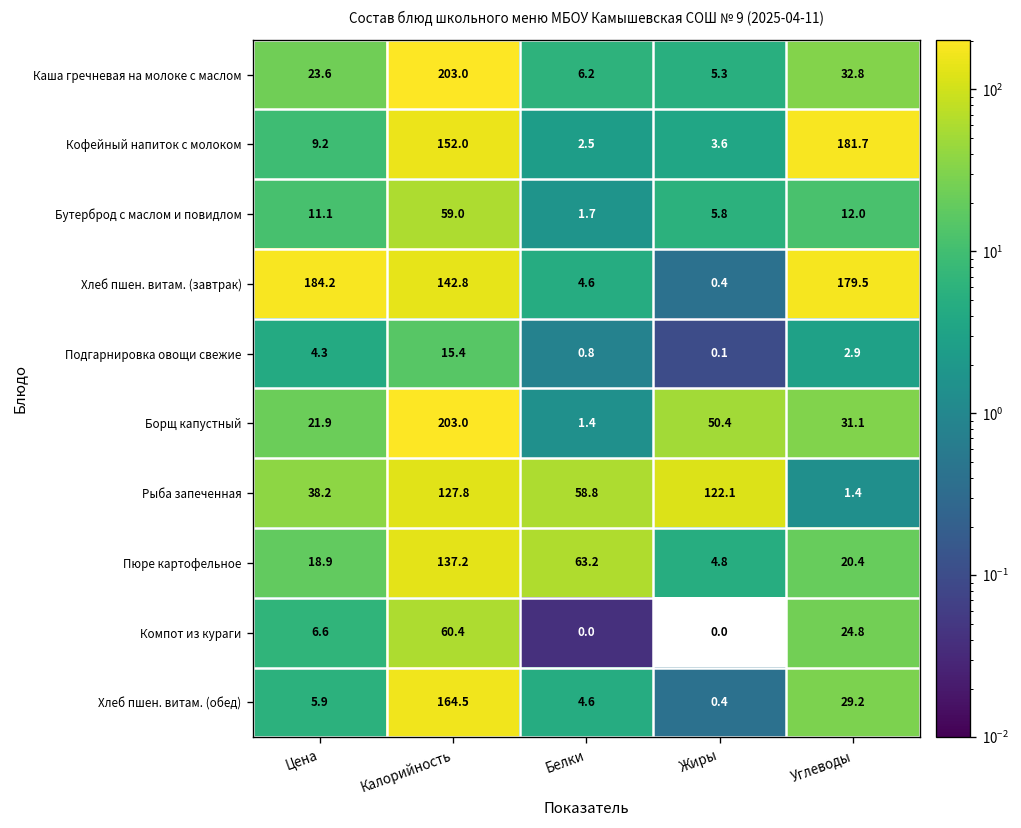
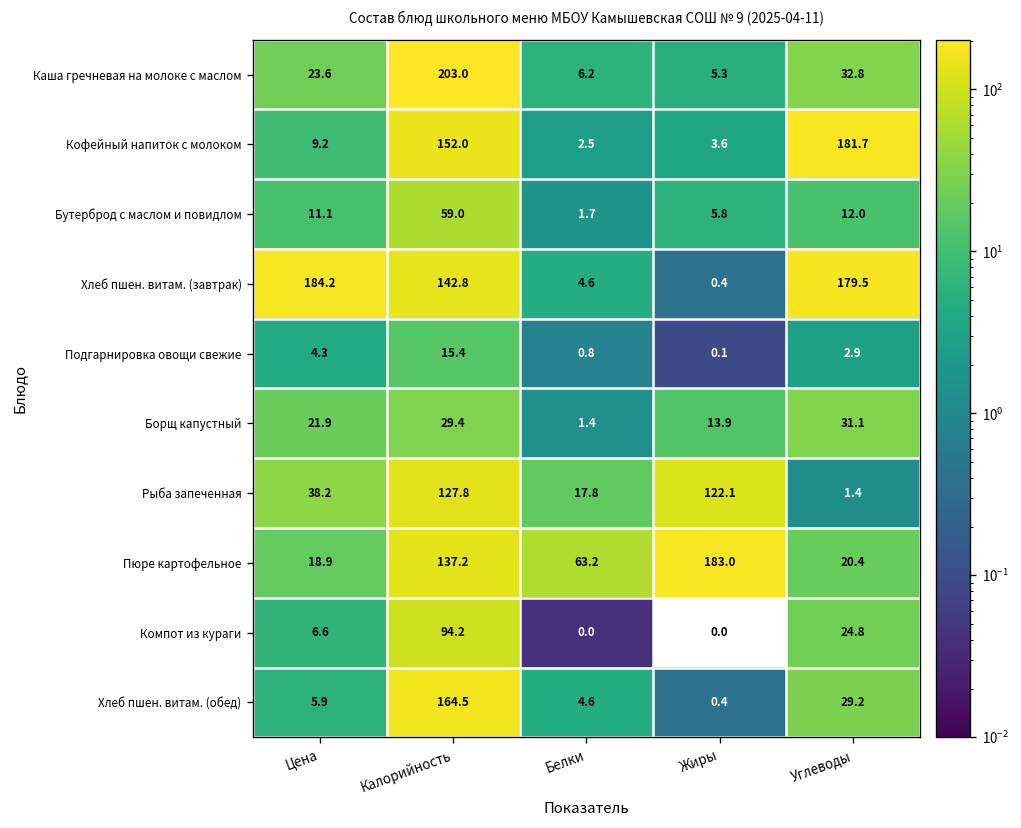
  {
    "Каша гречневая на молоке с маслом": {
      "Цена": 23.6,
      "Калорийность": 203.0,
      "Белки": 6.2,
      "Жиры": 5.3,
      "Углеводы": 32.8
    },
    "Кофейный напиток с молоком": {
      "Цена": 9.2,
      "Калорийность": 152.0,
      "Белки": 2.5,
      "Жиры": 3.6,
      "Углеводы": 181.7
    },
    "Бутерброд с маслом и повидлом": {
      "Цена": 11.1,
      "Калорийность": 59.0,
      "Белки": 1.7,
      "Жиры": 5.8,
      "Углеводы": 12.0
    },
    "Хлеб пшен. витам. (завтрак)": {
      "Цена": 184.2,
      "Калорийность": 142.8,
      "Белки": 4.6,
      "Жиры": 0.4,
      "Углеводы": 179.5
    },
    "Подгарнировка овощи свежие": {
      "Цена": 4.3,
      "Калорийность": 15.4,
      "Белки": 0.8,
      "Жиры": 0.1,
      "Углеводы": 2.9
    },
    "Борщ капустный": {
      "Цена": 21.9,
-     "Калорийность": 203.0,
+     "Калорийность": 29.4,
      "Белки": 1.4,
-     "Жиры": 50.4,
+     "Жиры": 13.9,
      "Углеводы": 31.1
    },
    "Рыба запеченная": {
      "Цена": 38.2,
      "Калорийность": 127.8,
-     "Белки": 58.8,
+     "Белки": 17.8,
      "Жиры": 122.1,
      "Углеводы": 1.4
    },
    "Пюре картофельное": {
      "Цена": 18.9,
      "Калорийность": 137.2,
      "Белки": 63.2,
-     "Жиры": 4.8,
+     "Жиры": 183.0,
      "Углеводы": 20.4
    },
    "Компот из кураги": {
      "Цена": 6.6,
-     "Калорийность": 60.4,
+     "Калорийность": 94.2,
      "Белки": 0.0,
      "Жиры": 0.0,
      "Углеводы": 24.8
    },
    "Хлеб пшен. витам. (обед)": {
      "Цена": 5.9,
      "Калорийность": 164.5,
      "Белки": 4.6,
      "Жиры": 0.4,
      "Углеводы": 29.2
    }
  }
